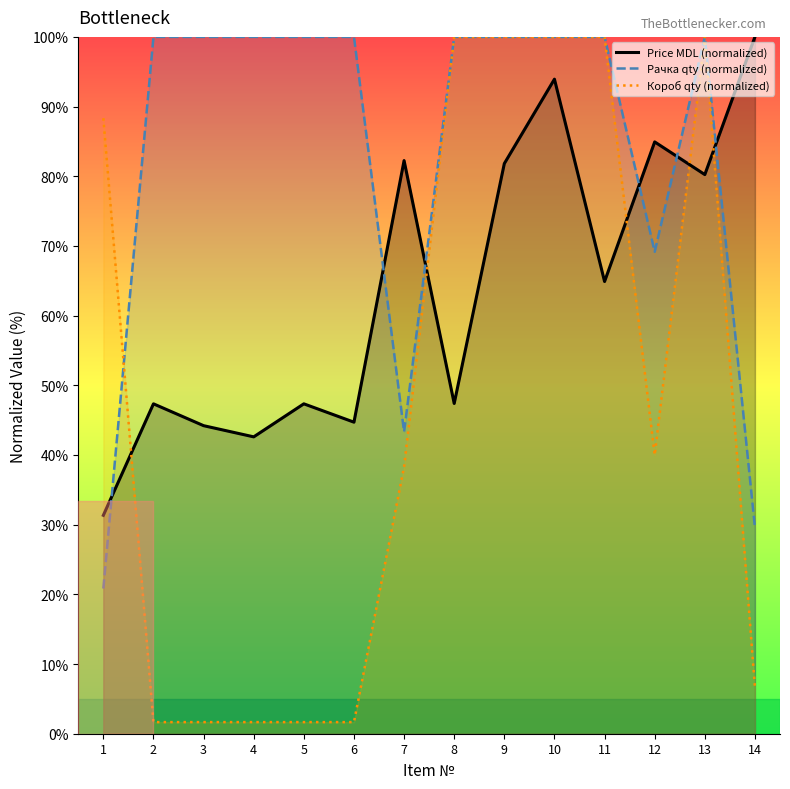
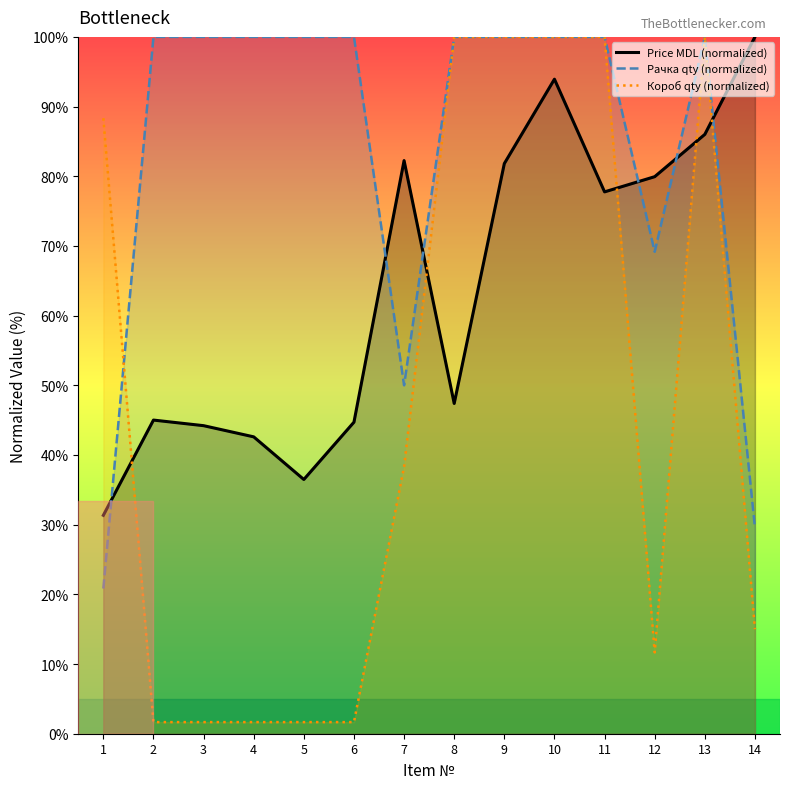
  {
    "Price MDL (normalized)": {
      "1": "31%",
-     "2": "47%",
+     "2": "45%",
      "3": "44%",
      "4": "43%",
-     "5": "47%",
+     "5": "36%",
      "6": "45%",
      "7": "82%",
      "8": "47%",
      "9": "82%",
      "10": "94%",
-     "11": "65%",
-     "12": "85%",
-     "13": "80%",
+     "11": "78%",
+     "12": "80%",
+     "13": "86%",
      "14": "100%"
    },
    "Pачка qty (normalized)": {
      "1": "21%",
      "2": "100%",
      "3": "100%",
      "4": "100%",
      "5": "100%",
      "6": "100%",
-     "7": "43%",
+     "7": "50%",
      "12": "69%",
      "14": "30%"
    },
    "Короб qty (normalized)": {
      "1": "88%",
      "7": "38%",
-     "12": "40%",
-     "14": "7%"
+     "12": "12%",
+     "14": "15%"
    }
  }
